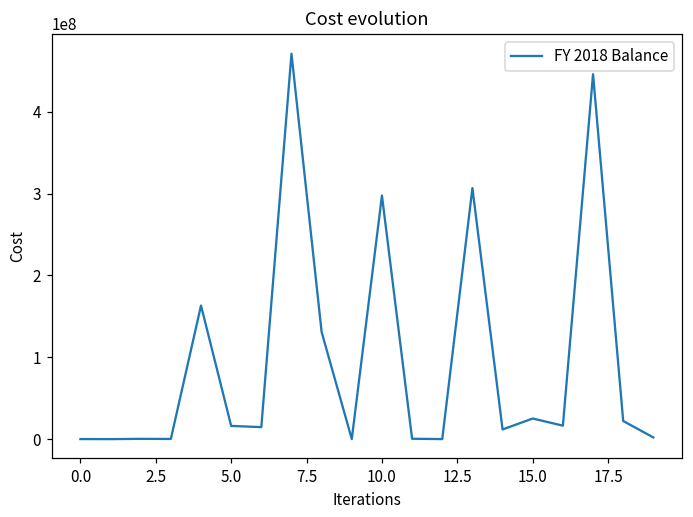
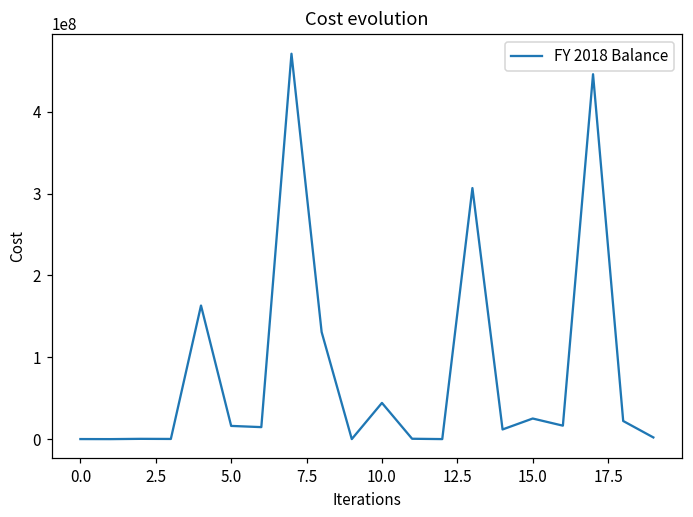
  {
    "0.0": 0,
    "5.0": 20000000,
-   "10.0": 300000000,
+   "10.0": 40000000,
    "15.0": 30000000
  }
